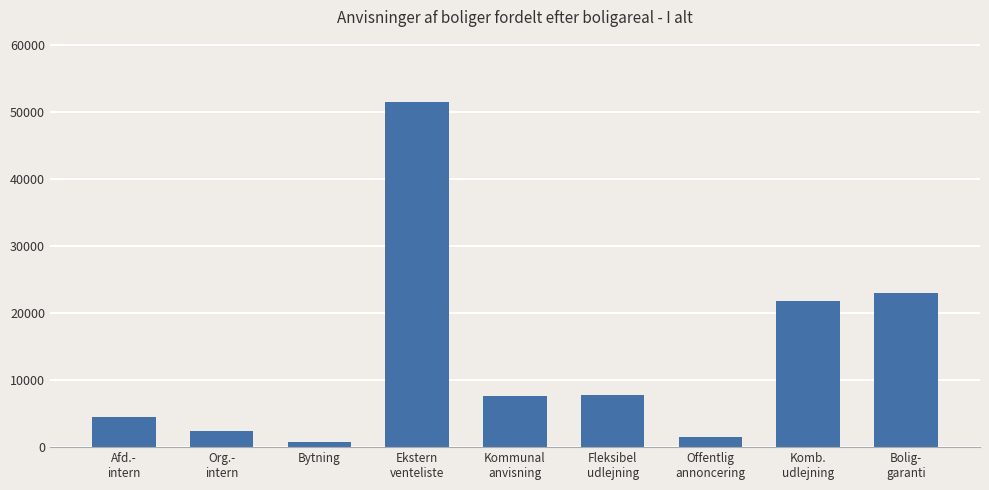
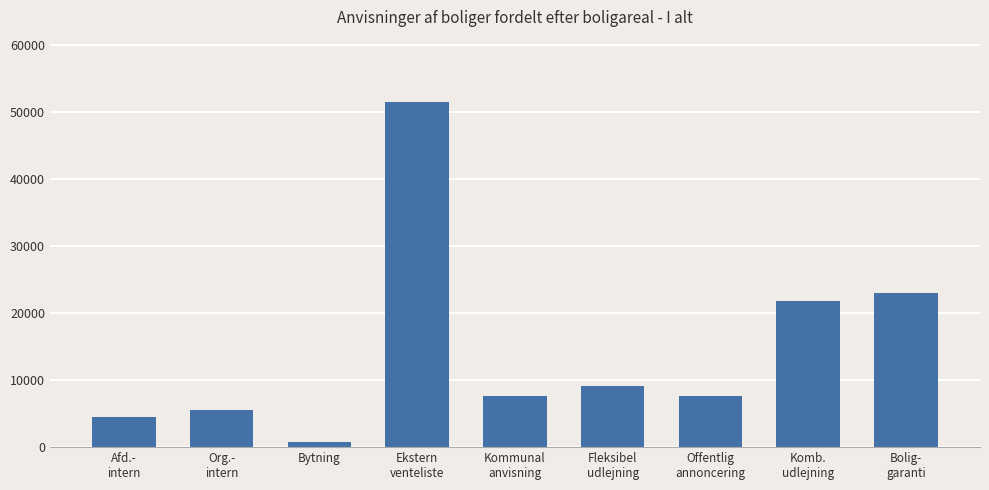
  {
    "Afd.- intern": 5000,
-   "Org.- intern": 2000,
+   "Org.- intern": 6000,
    "Bytning": 1000,
    "Ekstern venteliste": 52000,
    "Kommunal anvisning": 8000,
-   "Fleksibel udlejning": 8000,
-   "Offentlig annoncering": 1000,
+   "Fleksibel udlejning": 9000,
+   "Offentlig annoncering": 8000,
    "Komb. udlejning": 22000,
    "Bolig- garanti": 23000
  }
